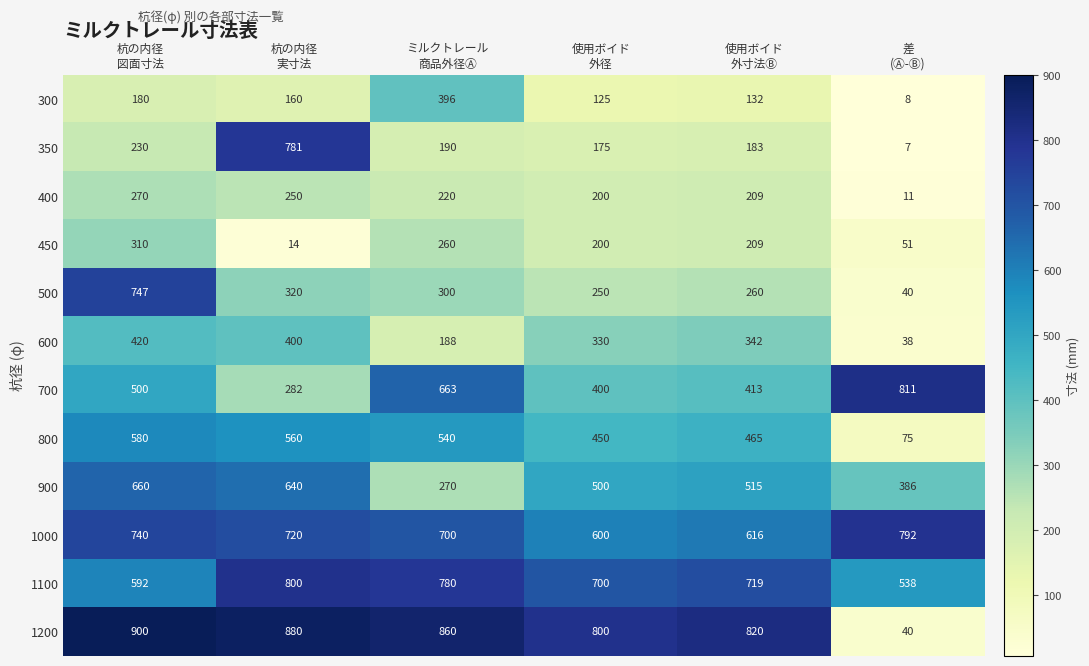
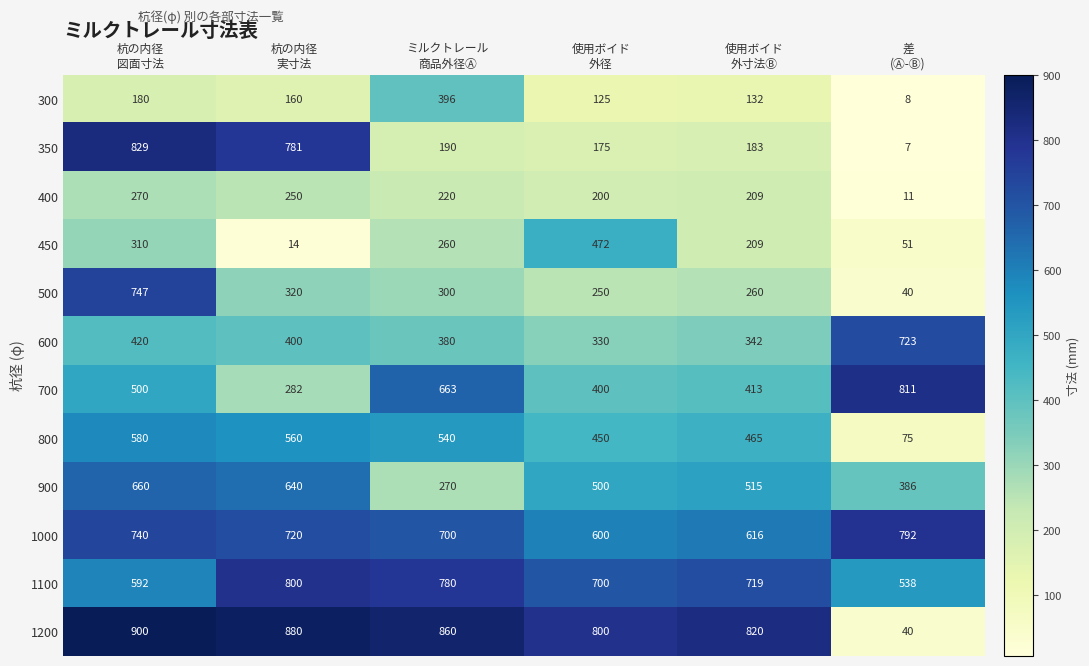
  {
    "300": {
      "杭の内径 図面寸法": 180,
      "杭の内径 実寸法": 160,
      "ミルクトレール 商品外径Ⓐ": 396,
      "使用ボイド 外径": 125,
      "使用ボイド 外寸法Ⓑ": 132,
      "差 (Ⓐ-Ⓑ)": 8
    },
    "350": {
-     "杭の内径 図面寸法": 230,
+     "杭の内径 図面寸法": 829,
      "杭の内径 実寸法": 781,
      "ミルクトレール 商品外径Ⓐ": 190,
      "使用ボイド 外径": 175,
      "使用ボイド 外寸法Ⓑ": 183,
      "差 (Ⓐ-Ⓑ)": 7
    },
    "400": {
      "杭の内径 図面寸法": 270,
      "杭の内径 実寸法": 250,
      "ミルクトレール 商品外径Ⓐ": 220,
      "使用ボイド 外径": 200,
      "使用ボイド 外寸法Ⓑ": 209,
      "差 (Ⓐ-Ⓑ)": 11
    },
    "450": {
      "杭の内径 図面寸法": 310,
      "杭の内径 実寸法": 14,
      "ミルクトレール 商品外径Ⓐ": 260,
-     "使用ボイド 外径": 200,
+     "使用ボイド 外径": 472,
      "使用ボイド 外寸法Ⓑ": 209,
      "差 (Ⓐ-Ⓑ)": 51
    },
    "500": {
      "杭の内径 図面寸法": 747,
      "杭の内径 実寸法": 320,
      "ミルクトレール 商品外径Ⓐ": 300,
      "使用ボイド 外径": 250,
      "使用ボイド 外寸法Ⓑ": 260,
      "差 (Ⓐ-Ⓑ)": 40
    },
    "600": {
      "杭の内径 図面寸法": 420,
      "杭の内径 実寸法": 400,
-     "ミルクトレール 商品外径Ⓐ": 188,
+     "ミルクトレール 商品外径Ⓐ": 380,
      "使用ボイド 外径": 330,
      "使用ボイド 外寸法Ⓑ": 342,
-     "差 (Ⓐ-Ⓑ)": 38
+     "差 (Ⓐ-Ⓑ)": 723
    },
    "700": {
      "杭の内径 図面寸法": 500,
      "杭の内径 実寸法": 282,
      "ミルクトレール 商品外径Ⓐ": 663,
      "使用ボイド 外径": 400,
      "使用ボイド 外寸法Ⓑ": 413,
      "差 (Ⓐ-Ⓑ)": 811
    },
    "800": {
      "杭の内径 図面寸法": 580,
      "杭の内径 実寸法": 560,
      "ミルクトレール 商品外径Ⓐ": 540,
      "使用ボイド 外径": 450,
      "使用ボイド 外寸法Ⓑ": 465,
      "差 (Ⓐ-Ⓑ)": 75
    },
    "900": {
      "杭の内径 図面寸法": 660,
      "杭の内径 実寸法": 640,
      "ミルクトレール 商品外径Ⓐ": 270,
      "使用ボイド 外径": 500,
      "使用ボイド 外寸法Ⓑ": 515,
      "差 (Ⓐ-Ⓑ)": 386
    },
    "1000": {
      "杭の内径 図面寸法": 740,
      "杭の内径 実寸法": 720,
      "ミルクトレール 商品外径Ⓐ": 700,
      "使用ボイド 外径": 600,
      "使用ボイド 外寸法Ⓑ": 616,
      "差 (Ⓐ-Ⓑ)": 792
    },
    "1100": {
      "杭の内径 図面寸法": 592,
      "杭の内径 実寸法": 800,
      "ミルクトレール 商品外径Ⓐ": 780,
      "使用ボイド 外径": 700,
      "使用ボイド 外寸法Ⓑ": 719,
      "差 (Ⓐ-Ⓑ)": 538
    },
    "1200": {
      "杭の内径 図面寸法": 900,
      "杭の内径 実寸法": 880,
      "ミルクトレール 商品外径Ⓐ": 860,
      "使用ボイド 外径": 800,
      "使用ボイド 外寸法Ⓑ": 820,
      "差 (Ⓐ-Ⓑ)": 40
    }
  }
